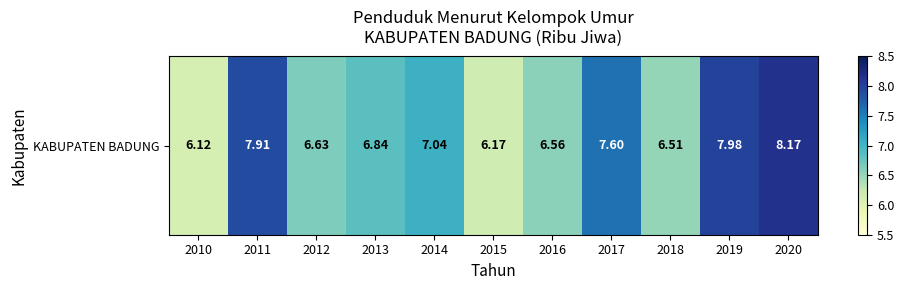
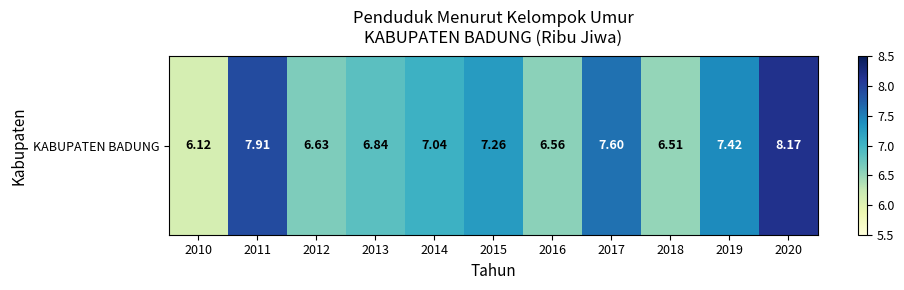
  {
    "KABUPATEN BADUNG": {
      "2010": 6.12,
      "2011": 7.91,
      "2012": 6.63,
      "2013": 6.84,
      "2014": 7.04,
-     "2015": 6.17,
+     "2015": 7.26,
      "2016": 6.56,
      "2017": 7.60,
      "2018": 6.51,
-     "2019": 7.98,
+     "2019": 7.42,
      "2020": 8.17
    }
  }
